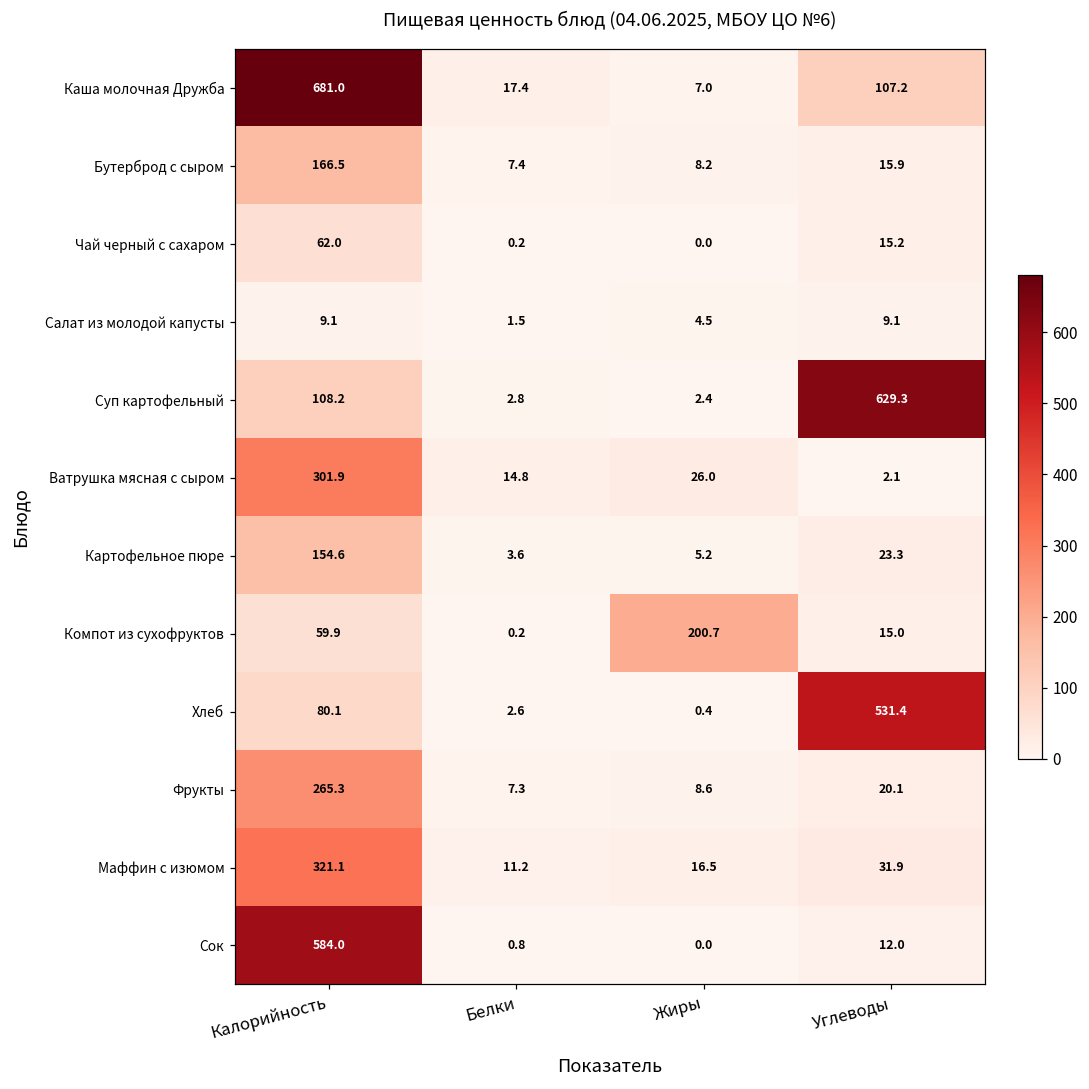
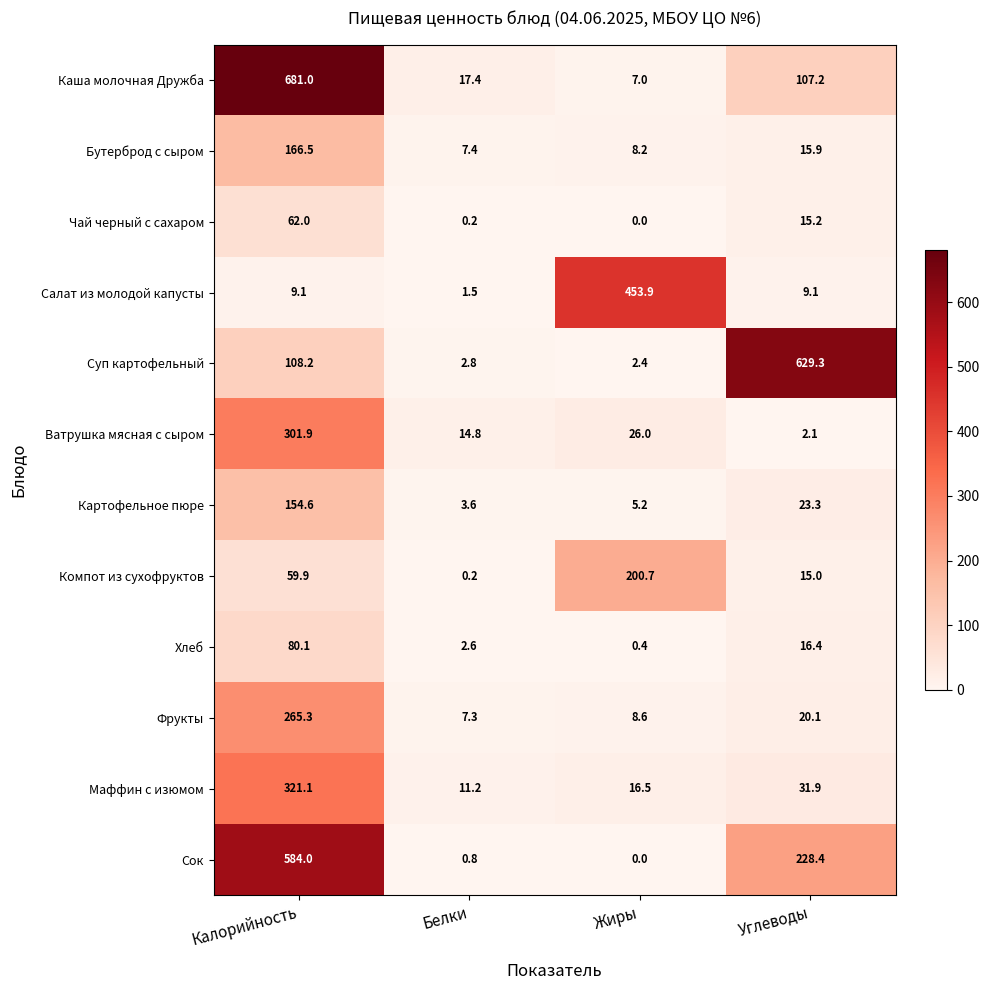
  {
    "Каша молочная Дружба": {
      "Калорийность": 681.0,
      "Белки": 17.4,
      "Жиры": 7.0,
      "Углеводы": 107.2
    },
    "Бутерброд с сыром": {
      "Калорийность": 166.5,
      "Белки": 7.4,
      "Жиры": 8.2,
      "Углеводы": 15.9
    },
    "Чай черный с сахаром": {
      "Калорийность": 62.0,
      "Белки": 0.2,
      "Жиры": 0.0,
      "Углеводы": 15.2
    },
    "Салат из молодой капусты": {
      "Калорийность": 9.1,
      "Белки": 1.5,
-     "Жиры": 4.5,
+     "Жиры": 453.9,
      "Углеводы": 9.1
    },
    "Суп картофельный": {
      "Калорийность": 108.2,
      "Белки": 2.8,
      "Жиры": 2.4,
      "Углеводы": 629.3
    },
    "Ватрушка мясная с сыром": {
      "Калорийность": 301.9,
      "Белки": 14.8,
      "Жиры": 26.0,
      "Углеводы": 2.1
    },
    "Картофельное пюре": {
      "Калорийность": 154.6,
      "Белки": 3.6,
      "Жиры": 5.2,
      "Углеводы": 23.3
    },
    "Компот из сухофруктов": {
      "Калорийность": 59.9,
      "Белки": 0.2,
      "Жиры": 200.7,
      "Углеводы": 15.0
    },
    "Хлеб": {
      "Калорийность": 80.1,
      "Белки": 2.6,
      "Жиры": 0.4,
-     "Углеводы": 531.4
+     "Углеводы": 16.4
    },
    "Фрукты": {
      "Калорийность": 265.3,
      "Белки": 7.3,
      "Жиры": 8.6,
      "Углеводы": 20.1
    },
    "Маффин с изюмом": {
      "Калорийность": 321.1,
      "Белки": 11.2,
      "Жиры": 16.5,
      "Углеводы": 31.9
    },
    "Сок": {
      "Калорийность": 584.0,
      "Белки": 0.8,
      "Жиры": 0.0,
-     "Углеводы": 12.0
+     "Углеводы": 228.4
    }
  }
